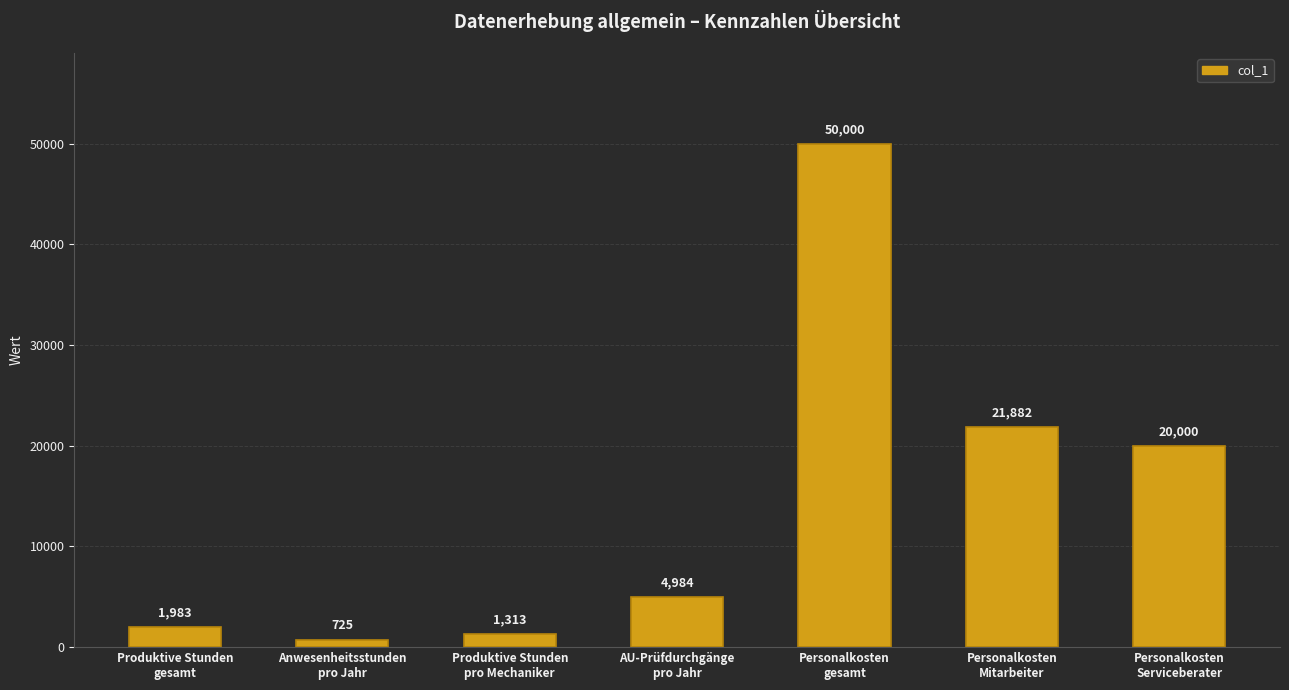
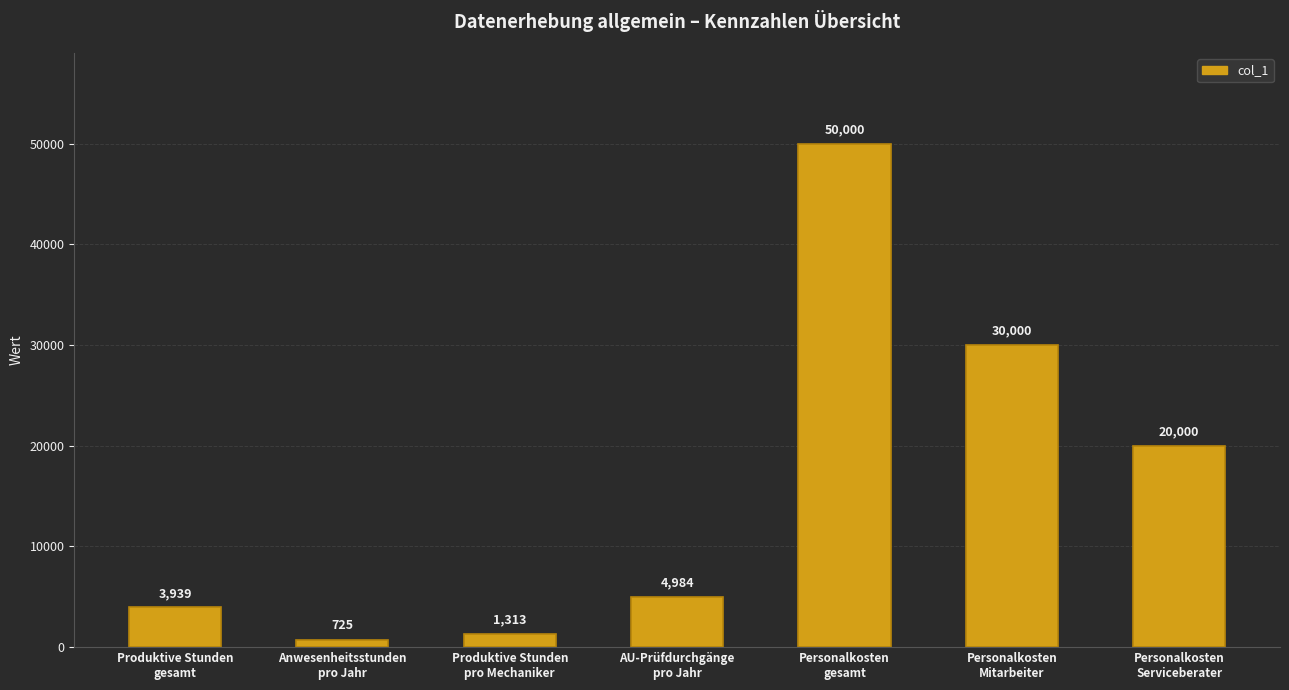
  {
-   "Produktive Stunden gesamt": "1,983",
+   "Produktive Stunden gesamt": "3,939",
    "Anwesenheitsstunden pro Jahr": "725",
    "Produktive Stunden pro Mechaniker": "1,313",
    "AU-Prüfdurchgänge pro Jahr": "4,984",
    "Personalkosten gesamt": "50,000",
-   "Personalkosten Mitarbeiter": "21,882",
+   "Personalkosten Mitarbeiter": "30,000",
    "Personalkosten Serviceberater": "20,000"
  }
